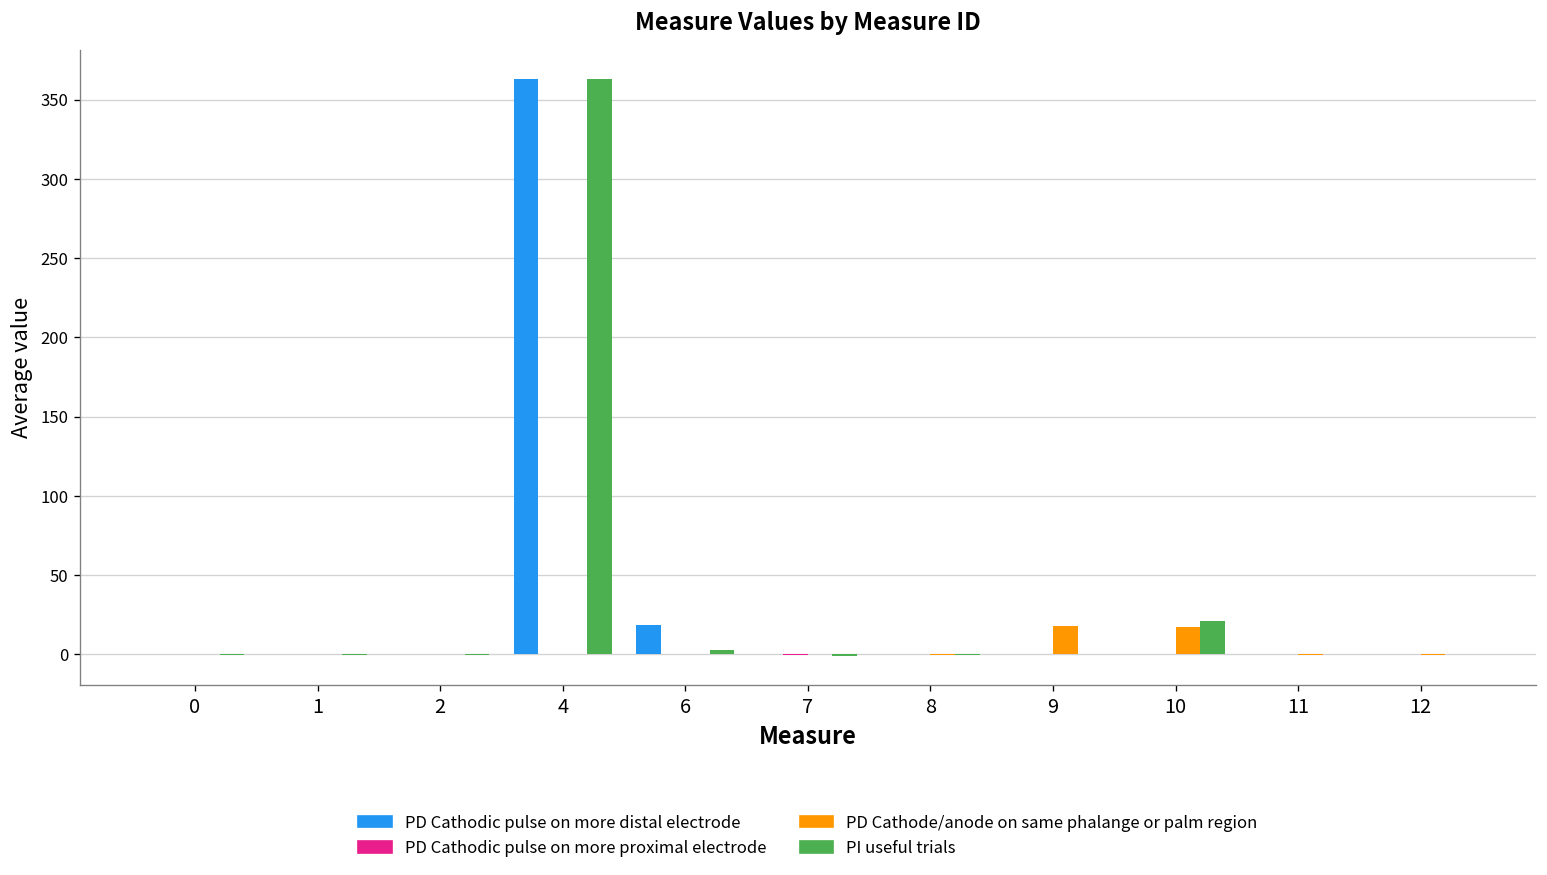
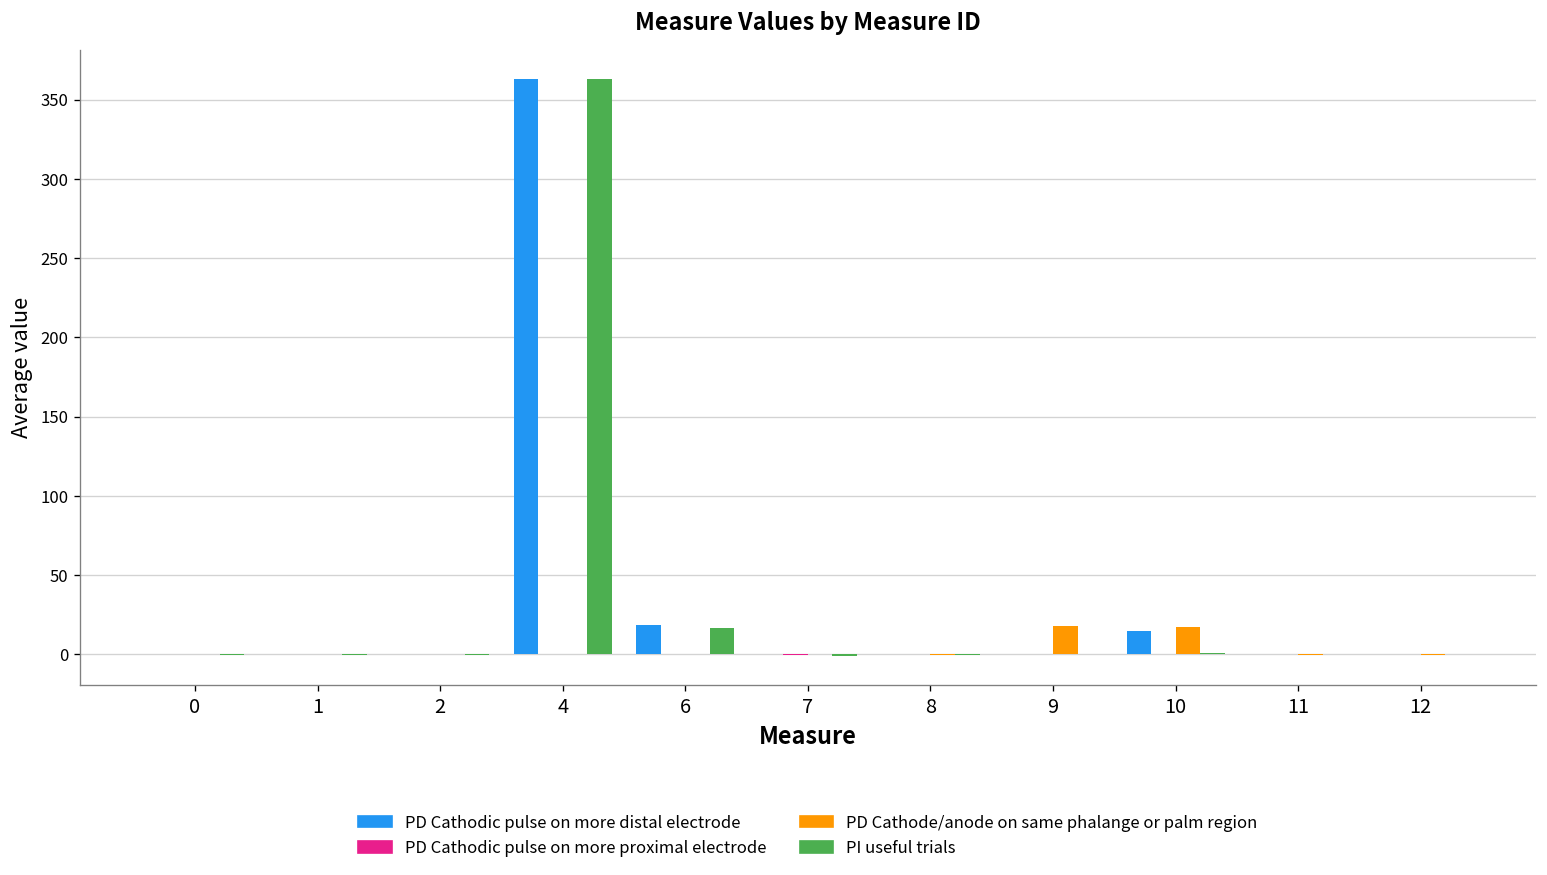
  {
    "PD Cathodic pulse on more distal electrode": {
      "0": 0,
      "1": 0,
      "2": 0,
      "4": 363,
      "6": 19,
      "7": 0,
      "8": 0,
      "9": 0,
-     "10": 0,
+     "10": 15,
      "11": 0,
      "12": 0
    },
    "PD Cathodic pulse on more proximal electrode": {
      "0": 0,
      "1": 0,
      "4": 0,
      "6": 0,
      "8": 0,
      "9": 0,
      "10": 0,
      "12": 0
    },
    "PD Cathode/anode on same phalange or palm region": {
      "0": 0,
      "1": 0,
      "2": 0,
      "4": 0,
      "6": 0,
      "7": 0,
      "9": 18,
      "10": 18
    },
    "PI useful trials": {
      "4": 363,
-     "6": 3,
+     "6": 17,
      "9": 0,
-     "10": 21,
+     "10": 1,
      "12": 0
    }
  }
